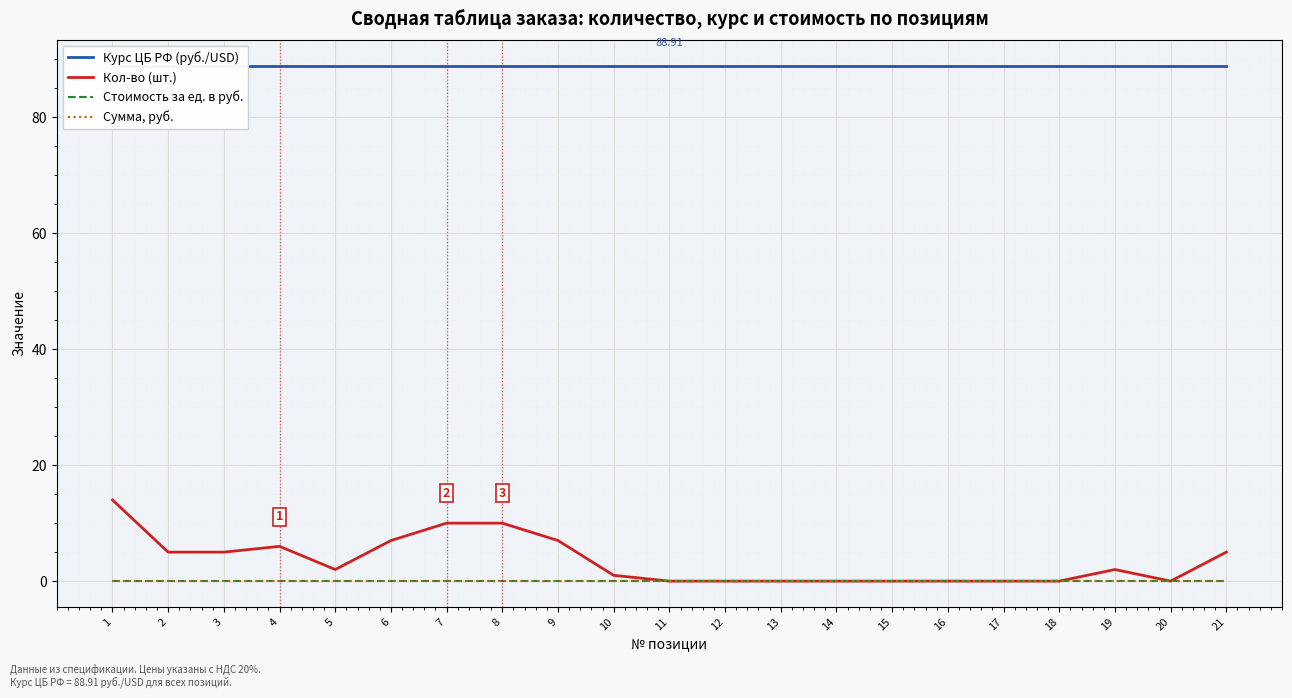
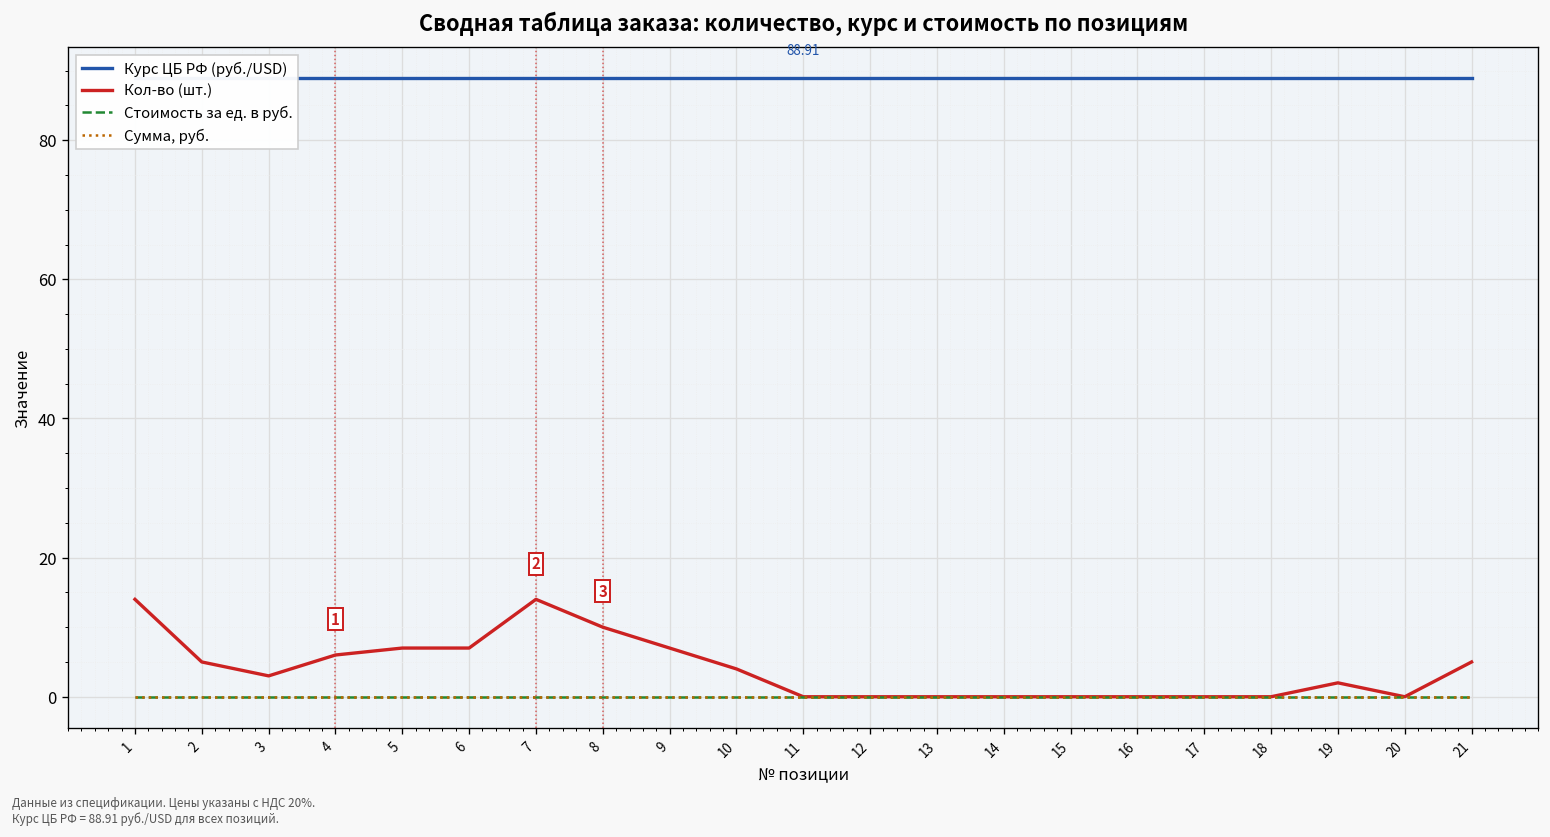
  {
    "Курс ЦБ РФ (руб./USD)": {
      "11": 88.91
    },
    "Кол-во (шт.)": {
      "1": 14,
      "2": 5,
-     "3": 5,
-     "5": 2,
+     "3": 3,
+     "5": 7,
      "6": 7,
-     "7": 10,
+     "7": 14,
      "9": 7,
-     "10": 1,
+     "10": 4,
      "19": 2,
      "21": 5
    },
    "Сумма, руб.": {
      "1": 0,
      "2": 0,
      "3": 0,
      "4": 0,
      "5": 0,
      "6": 0,
      "7": 0,
      "8": 0,
      "9": 0,
      "10": 0,
      "19": 0,
      "21": 0
    }
  }
